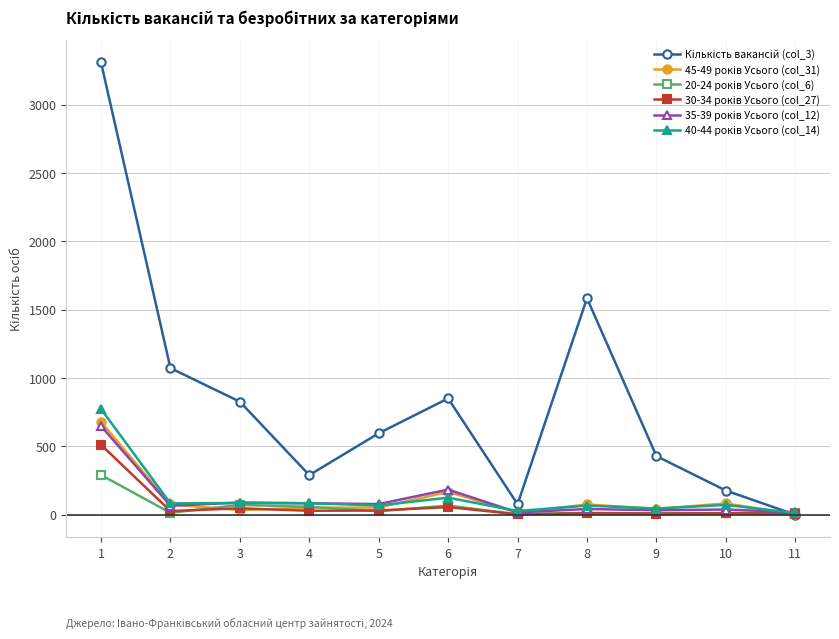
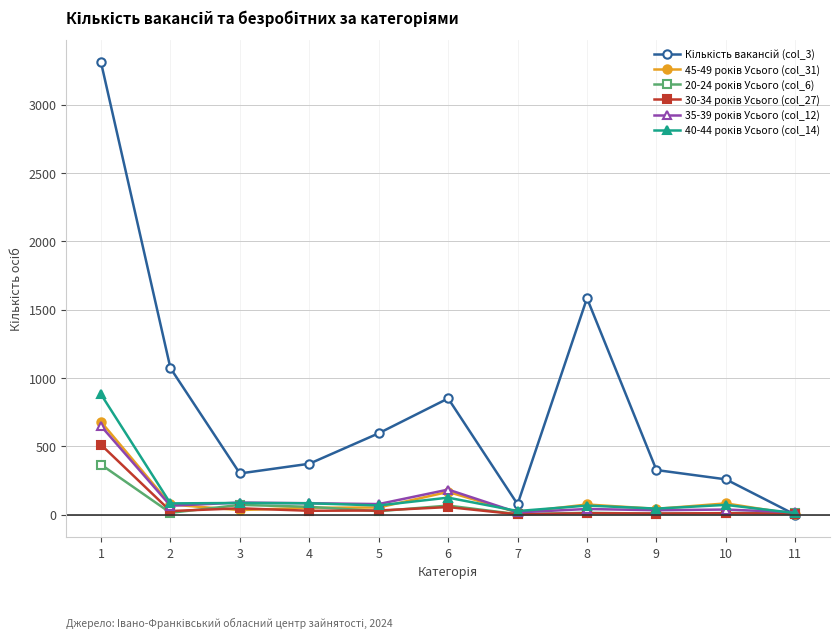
  {
    "Кількість вакансій (col_3)": {
      "1": 3310,
      "2": 1070,
-     "3": 830,
-     "4": 290,
+     "3": 300,
+     "4": 370,
      "5": 600,
      "6": 850,
      "7": 80,
      "8": 1580,
-     "9": 430,
-     "10": 180
+     "9": 330,
+     "10": 260
    },
    "45-49 років Усього (col_31)": {
      "1": 680
    },
    "20-24 років Усього (col_6)": {
-     "1": 290
+     "1": 370
    },
    "30-34 років Усього (col_27)": {
      "1": 510,
      "4": 30
    },
    "35-39 років Усього (col_12)": {
      "1": 650,
      "8": 40,
      "10": 40
    },
    "40-44 років Усього (col_14)": {
-     "1": 770,
+     "1": 880,
      "6": 130
    }
  }
